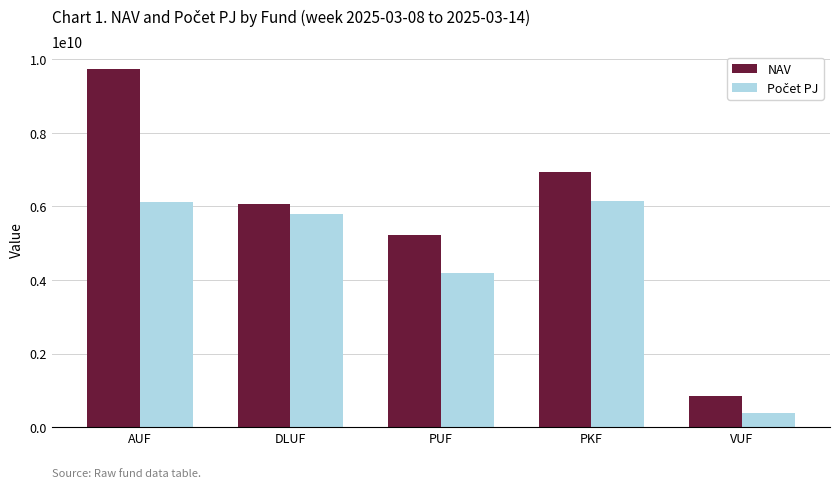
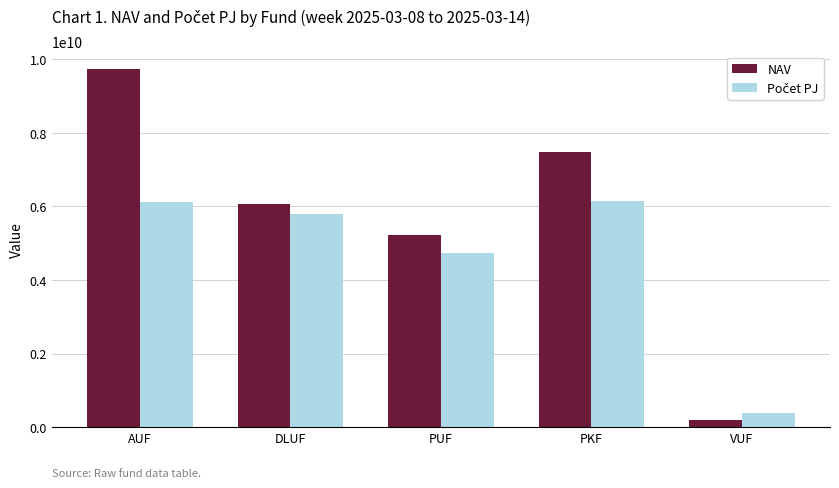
  {
    "NAV": {
      "AUF": 9700000000,
      "DLUF": 6100000000,
      "PUF": 5200000000,
-     "PKF": 6900000000,
-     "VUF": 800000000
+     "PKF": 7500000000,
+     "VUF": 200000000
    },
    "Počet PJ": {
      "AUF": 6100000000,
      "DLUF": 5800000000,
-     "PUF": 4200000000,
+     "PUF": 4700000000,
      "PKF": 6100000000,
      "VUF": 400000000
    }
  }
